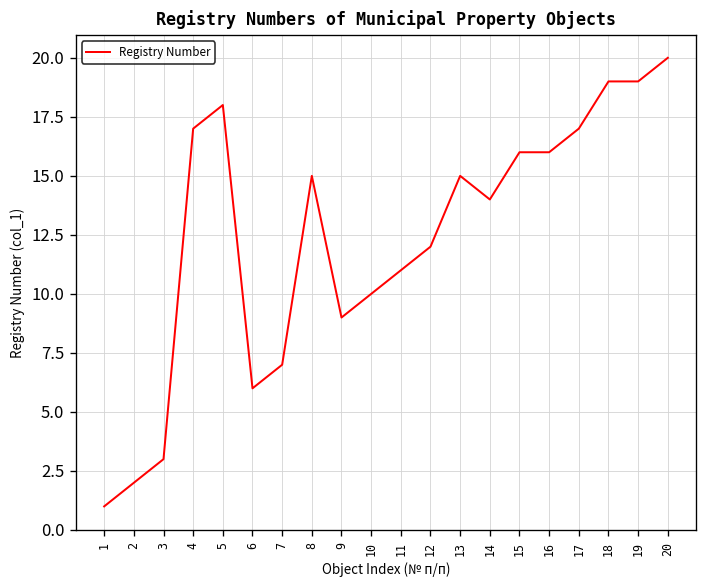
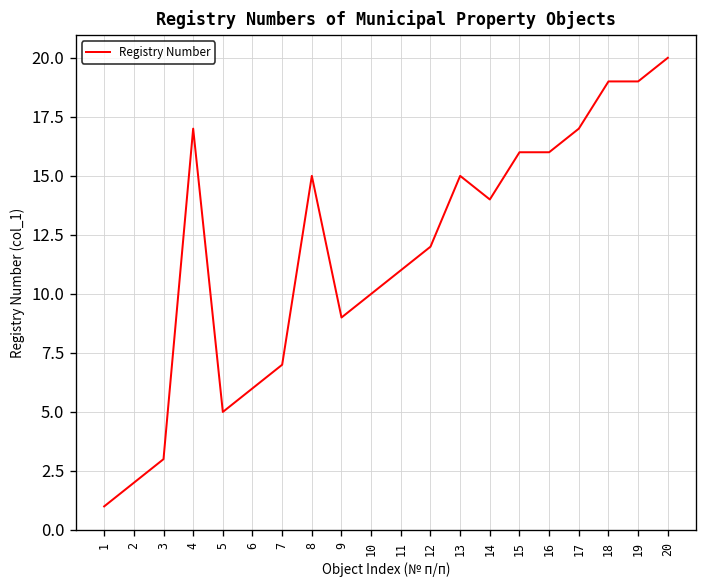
  {
    "1": 1,
    "2": 2,
    "3": 3,
    "4": 17,
-   "5": 18,
+   "5": 5,
    "6": 6,
    "7": 7,
    "8": 15,
    "9": 9,
    "10": 10,
    "11": 11,
    "12": 12,
    "13": 15,
    "14": 14,
    "15": 16,
    "16": 16,
    "17": 17,
    "18": 19,
    "19": 19,
    "20": 20
  }
